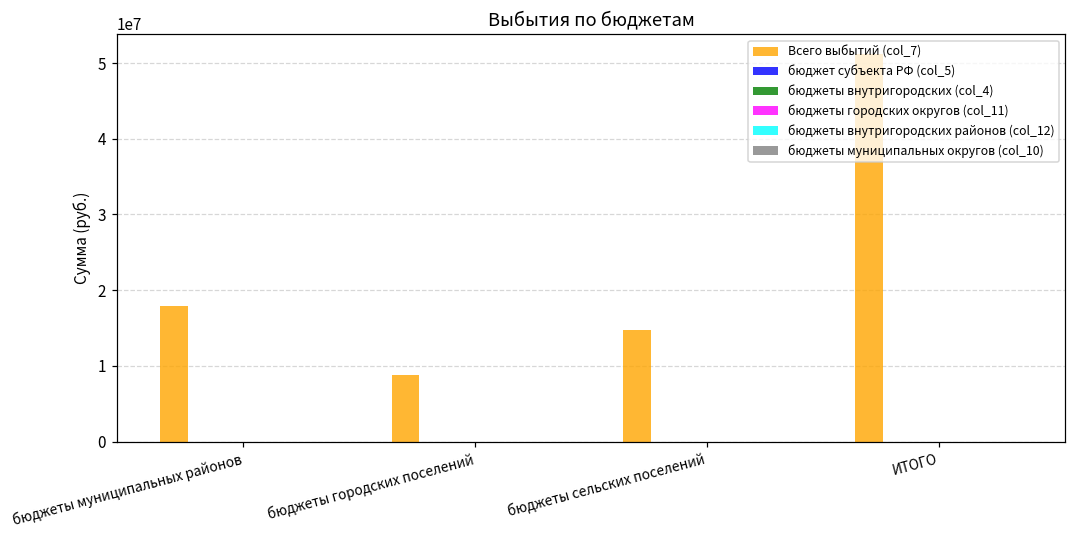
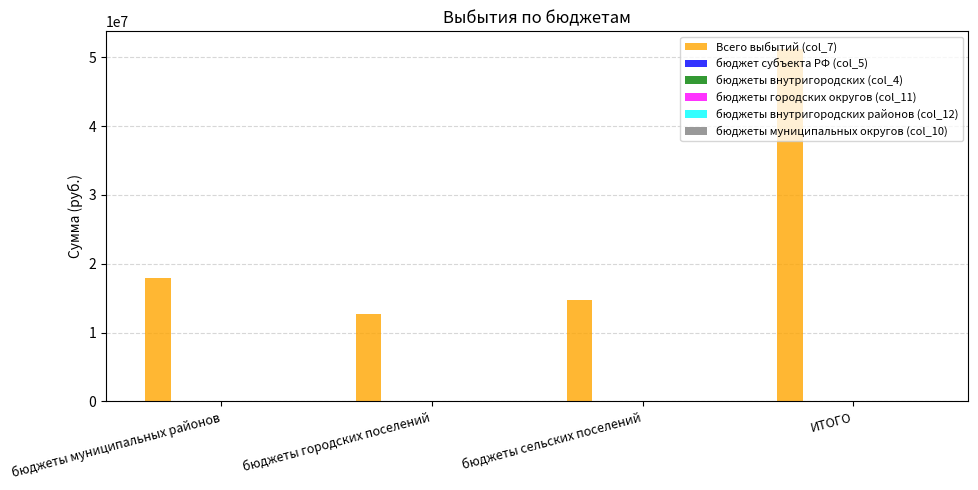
  {
    "Всего выбытий (col_7)": {
      "бюджеты муниципальных районов": 18000000,
-     "бюджеты городских поселений": 9000000,
+     "бюджеты городских поселений": 13000000,
      "бюджеты сельских поселений": 15000000
    },
    "бюджет субъекта РФ (col_5)": {
      "бюджеты муниципальных районов": 0,
      "бюджеты городских поселений": 0,
      "бюджеты сельских поселений": 0,
      "ИТОГО": 0
    },
    "бюджеты внутригородских (col_4)": {
      "бюджеты муниципальных районов": 0,
      "бюджеты городских поселений": 0,
      "бюджеты сельских поселений": 0,
      "ИТОГО": 0
    },
    "бюджеты городских округов (col_11)": {
      "бюджеты муниципальных районов": 0,
      "бюджеты городских поселений": 0,
      "бюджеты сельских поселений": 0,
      "ИТОГО": 0
    },
    "бюджеты внутригородских районов (col_12)": {
      "бюджеты муниципальных районов": 0,
      "бюджеты городских поселений": 0,
      "бюджеты сельских поселений": 0,
      "ИТОГО": 0
    },
    "бюджеты муниципальных округов (col_10)": {
      "бюджеты муниципальных районов": 0,
      "бюджеты городских поселений": 0,
      "бюджеты сельских поселений": 0,
      "ИТОГО": 0
    }
  }
